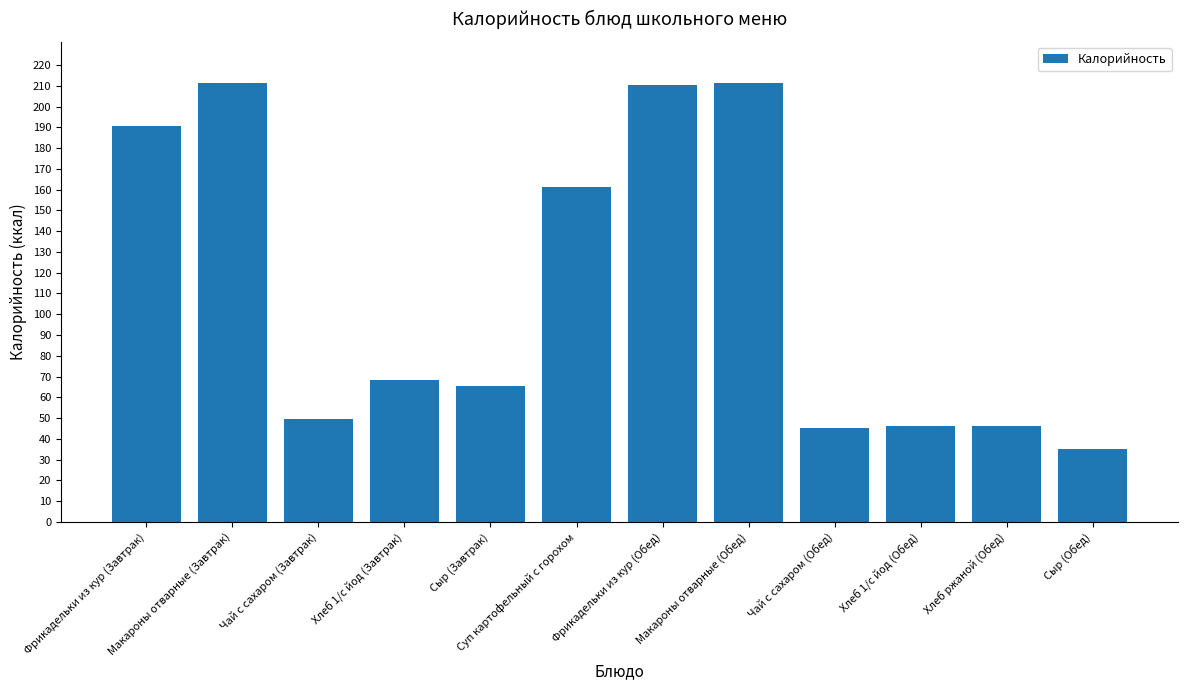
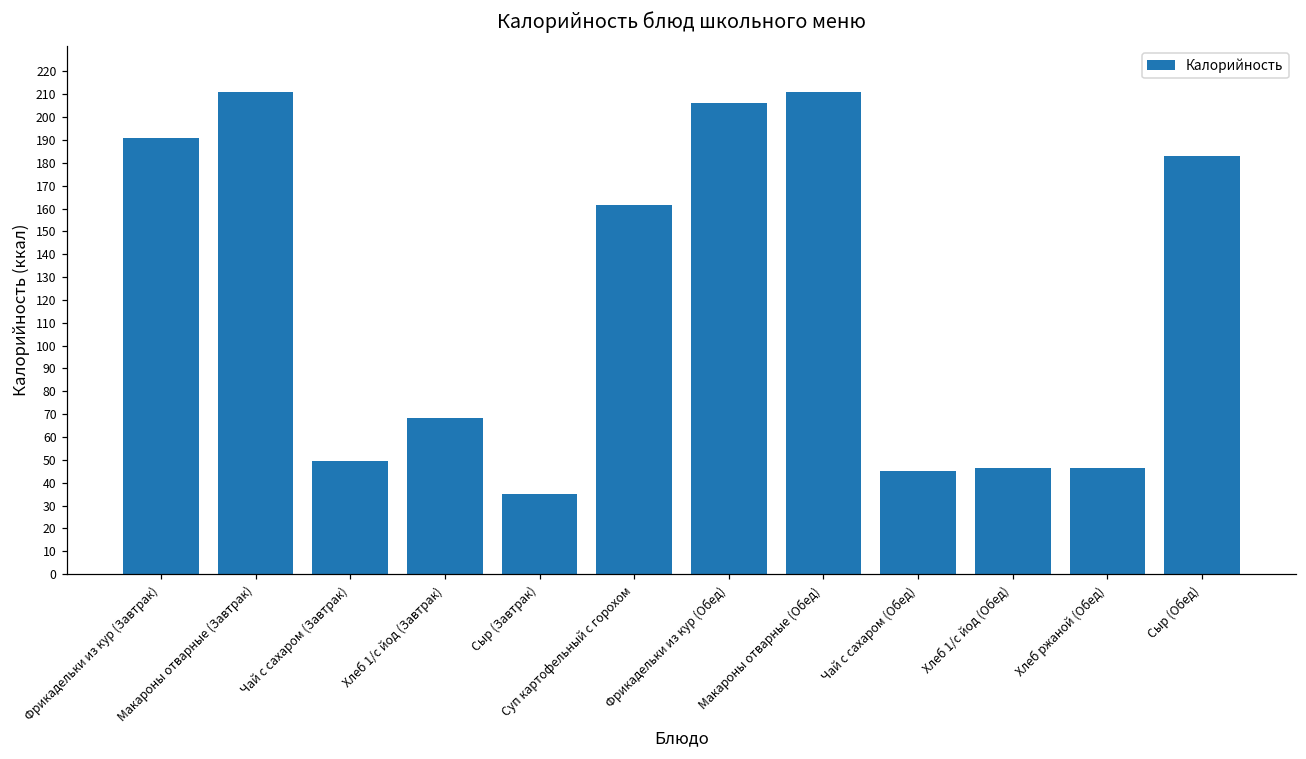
  {
    "Фрикадельки из кур (Завтрак)": 191,
    "Макароны отварные (Завтрак)": 211,
    "Чай с сахаром (Завтрак)": 50,
    "Хлеб 1/с йод (Завтрак)": 68,
-   "Сыр (Завтрак)": 65,
+   "Сыр (Завтрак)": 35,
    "Суп картофельный с горохом": 161,
-   "Фрикадельки из кур (Обед)": 210,
+   "Фрикадельки из кур (Обед)": 206,
    "Макароны отварные (Обед)": 211,
    "Чай с сахаром (Обед)": 45,
    "Хлеб 1/с йод (Обед)": 46,
    "Хлеб ржаной (Обед)": 46,
-   "Сыр (Обед)": 35
+   "Сыр (Обед)": 183
  }
